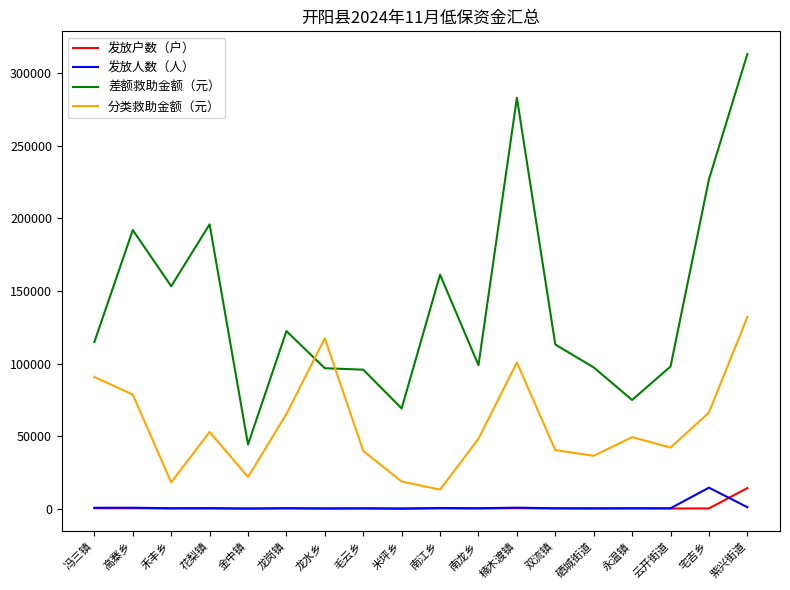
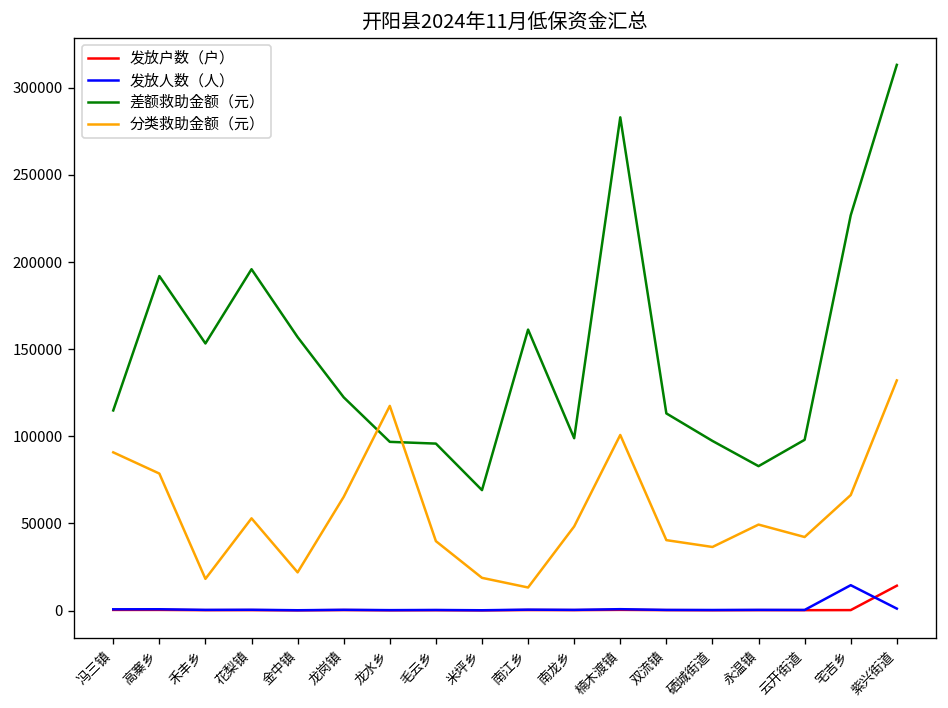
  {
    "发放户数（户）": {
      "宅吉乡": 0,
      "紫兴街道": 14000
    },
    "发放人数（人）": {
      "宅吉乡": 15000,
      "紫兴街道": 1000
    },
    "差额救助金额（元）": {
      "冯三镇": 115000,
      "高寨乡": 192000,
      "禾丰乡": 153000,
      "花梨镇": 196000,
-     "金中镇": 44000,
+     "金中镇": 157000,
      "龙岗镇": 122000,
      "龙水乡": 97000,
      "毛云乡": 96000,
      "米坪乡": 69000,
      "南江乡": 161000,
      "南龙乡": 99000,
      "楠木渡镇": 283000,
      "双流镇": 113000,
      "硒城街道": 97000,
-     "永温镇": 75000,
+     "永温镇": 83000,
      "云开街道": 98000,
      "宅吉乡": 227000,
      "紫兴街道": 313000
    },
    "分类救助金额（元）": {
      "冯三镇": 91000,
      "高寨乡": 79000,
      "禾丰乡": 18000,
      "花梨镇": 53000,
      "金中镇": 22000,
      "龙岗镇": 65000,
      "龙水乡": 117000,
      "毛云乡": 40000,
      "米坪乡": 19000,
      "南江乡": 13000,
      "南龙乡": 48000,
      "楠木渡镇": 101000,
      "双流镇": 40000,
      "硒城街道": 36000,
      "永温镇": 49000,
      "云开街道": 42000,
      "宅吉乡": 66000,
      "紫兴街道": 132000
    }
  }
